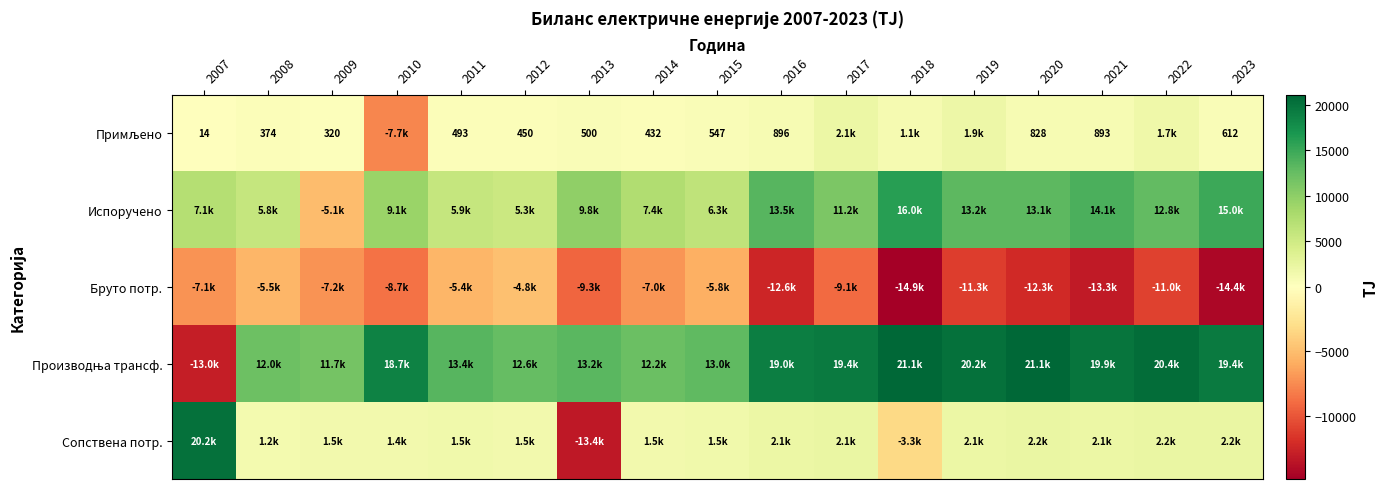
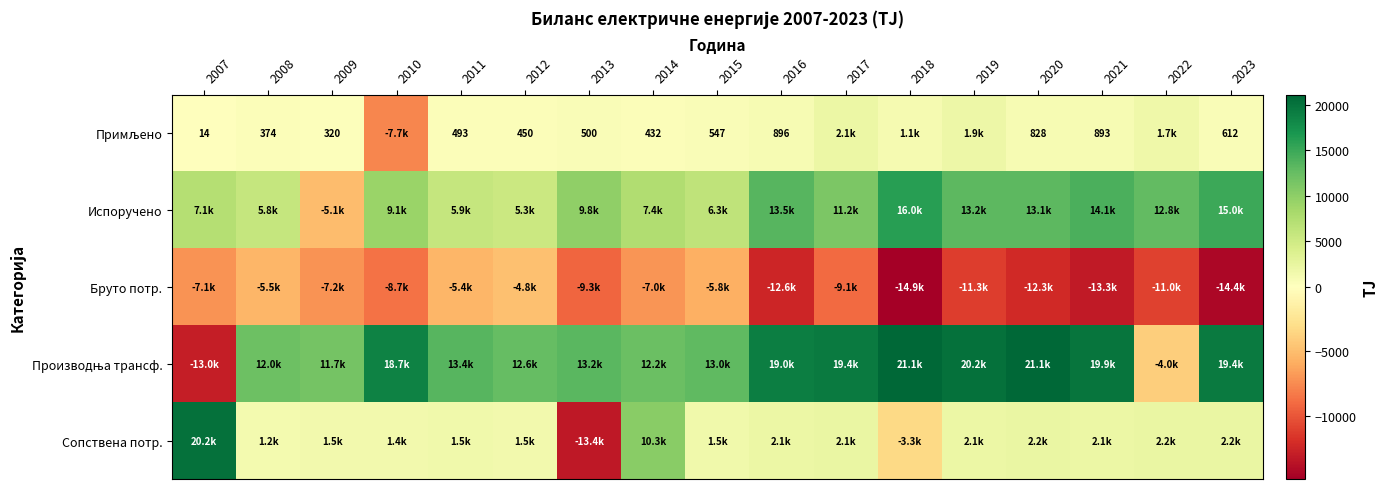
  {
    "Примљено": {
      "2007": "14",
      "2008": "374",
      "2009": "320",
      "2010": "-7.7k",
      "2011": "493",
      "2012": "450",
      "2013": "500",
      "2014": "432",
      "2015": "547",
      "2016": "896",
      "2017": "2.1k",
      "2018": "1.1k",
      "2019": "1.9k",
      "2020": "828",
      "2021": "893",
      "2022": "1.7k",
      "2023": "612"
    },
    "Испоручено": {
      "2007": "7.1k",
      "2008": "5.8k",
      "2009": "-5.1k",
      "2010": "9.1k",
      "2011": "5.9k",
      "2012": "5.3k",
      "2013": "9.8k",
      "2014": "7.4k",
      "2015": "6.3k",
      "2016": "13.5k",
      "2017": "11.2k",
      "2018": "16.0k",
      "2019": "13.2k",
      "2020": "13.1k",
      "2021": "14.1k",
      "2022": "12.8k",
      "2023": "15.0k"
    },
    "Бруто потр.": {
      "2007": "-7.1k",
      "2008": "-5.5k",
      "2009": "-7.2k",
      "2010": "-8.7k",
      "2011": "-5.4k",
      "2012": "-4.8k",
      "2013": "-9.3k",
      "2014": "-7.0k",
      "2015": "-5.8k",
      "2016": "-12.6k",
      "2017": "-9.1k",
      "2018": "-14.9k",
      "2019": "-11.3k",
      "2020": "-12.3k",
      "2021": "-13.3k",
      "2022": "-11.0k",
      "2023": "-14.4k"
    },
    "Производња трансф.": {
      "2007": "-13.0k",
      "2008": "12.0k",
      "2009": "11.7k",
      "2010": "18.7k",
      "2011": "13.4k",
      "2012": "12.6k",
      "2013": "13.2k",
      "2014": "12.2k",
      "2015": "13.0k",
      "2016": "19.0k",
      "2017": "19.4k",
      "2018": "21.1k",
      "2019": "20.2k",
      "2020": "21.1k",
      "2021": "19.9k",
-     "2022": "20.4k",
+     "2022": "-4.0k",
      "2023": "19.4k"
    },
    "Сопствена потр.": {
      "2007": "20.2k",
      "2008": "1.2k",
      "2009": "1.5k",
      "2010": "1.4k",
      "2011": "1.5k",
      "2012": "1.5k",
      "2013": "-13.4k",
-     "2014": "1.5k",
+     "2014": "10.3k",
      "2015": "1.5k",
      "2016": "2.1k",
      "2017": "2.1k",
      "2018": "-3.3k",
      "2019": "2.1k",
      "2020": "2.2k",
      "2021": "2.1k",
      "2022": "2.2k",
      "2023": "2.2k"
    }
  }
